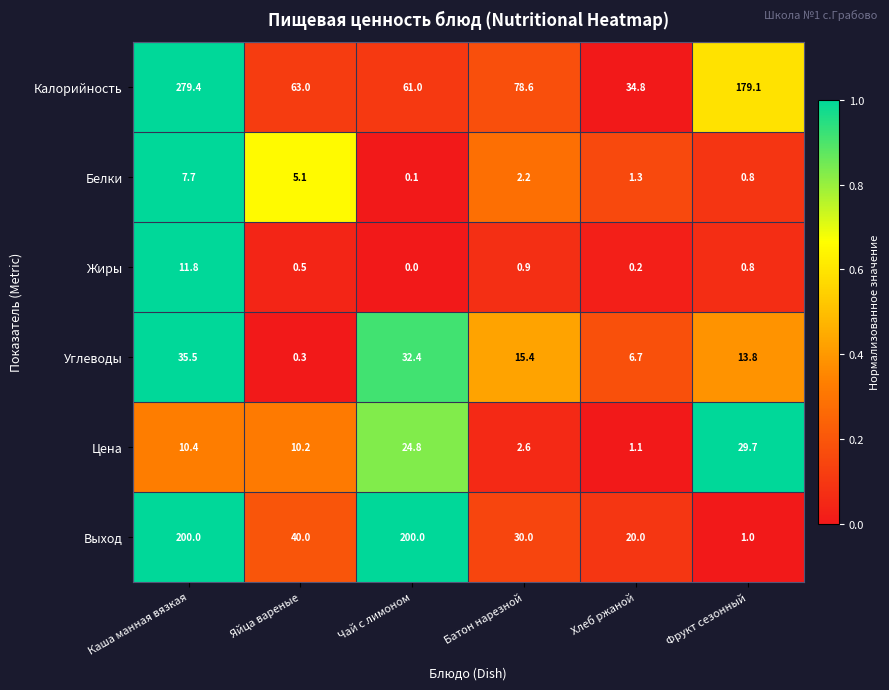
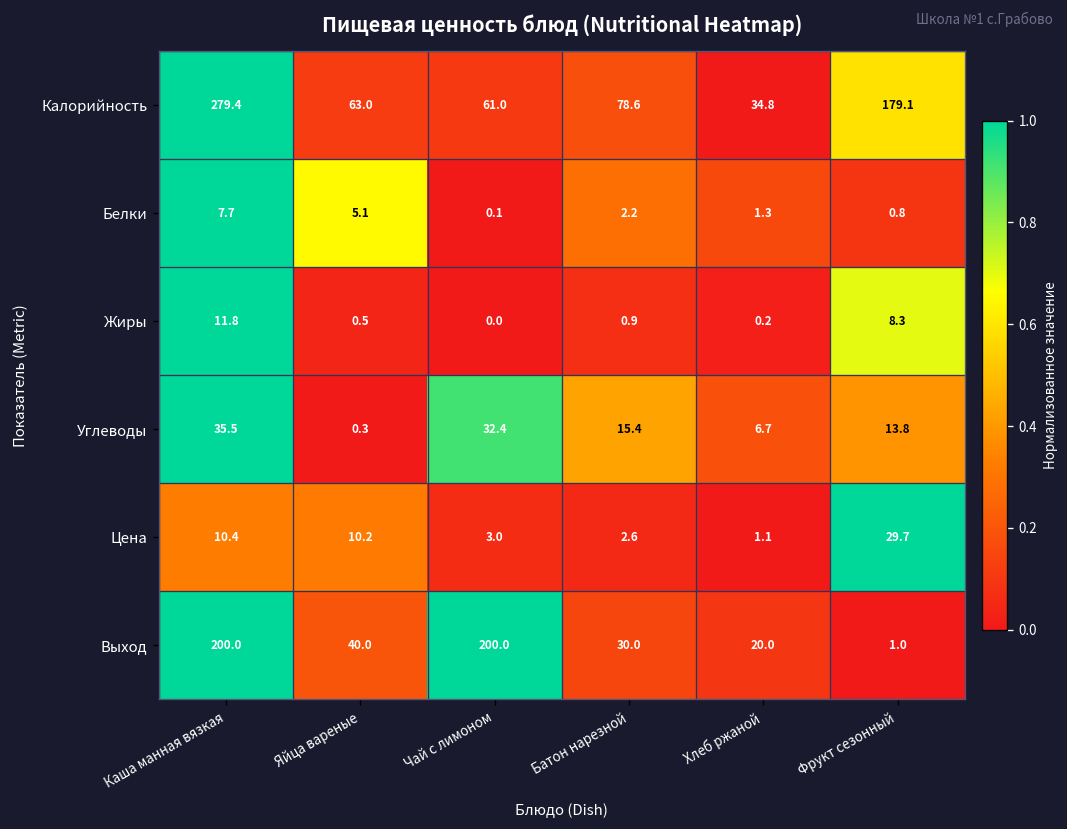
  {
    "Калорийность": {
      "Каша манная вязкая": 279.4,
      "Яйца вареные": 63.0,
      "Чай с лимоном": 61.0,
      "Батон нарезной": 78.6,
      "Хлеб ржаной": 34.8,
      "Фрукт сезонный": 179.1
    },
    "Белки": {
      "Каша манная вязкая": 7.7,
      "Яйца вареные": 5.1,
      "Чай с лимоном": 0.1,
      "Батон нарезной": 2.2,
      "Хлеб ржаной": 1.3,
      "Фрукт сезонный": 0.8
    },
    "Жиры": {
      "Каша манная вязкая": 11.8,
      "Яйца вареные": 0.5,
      "Чай с лимоном": 0.0,
      "Батон нарезной": 0.9,
      "Хлеб ржаной": 0.2,
-     "Фрукт сезонный": 0.8
+     "Фрукт сезонный": 8.3
    },
    "Углеводы": {
      "Каша манная вязкая": 35.5,
      "Яйца вареные": 0.3,
      "Чай с лимоном": 32.4,
      "Батон нарезной": 15.4,
      "Хлеб ржаной": 6.7,
      "Фрукт сезонный": 13.8
    },
    "Цена": {
      "Каша манная вязкая": 10.4,
      "Яйца вареные": 10.2,
-     "Чай с лимоном": 24.8,
+     "Чай с лимоном": 3.0,
      "Батон нарезной": 2.6,
      "Хлеб ржаной": 1.1,
      "Фрукт сезонный": 29.7
    },
    "Выход": {
      "Каша манная вязкая": 200.0,
      "Яйца вареные": 40.0,
      "Чай с лимоном": 200.0,
      "Батон нарезной": 30.0,
      "Хлеб ржаной": 20.0,
      "Фрукт сезонный": 1.0
    }
  }
